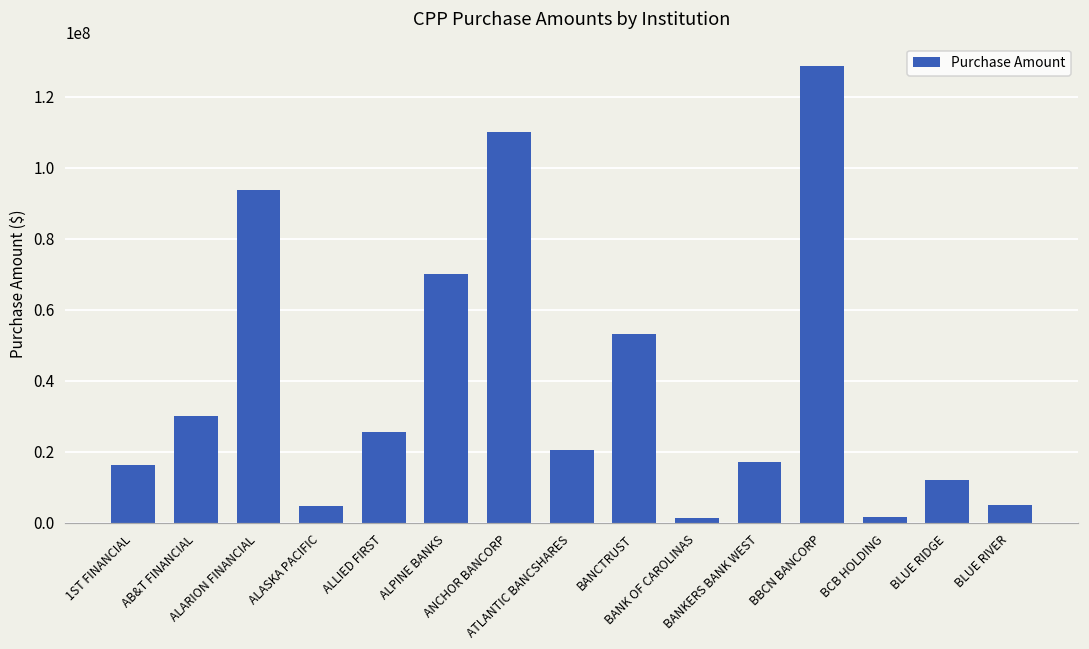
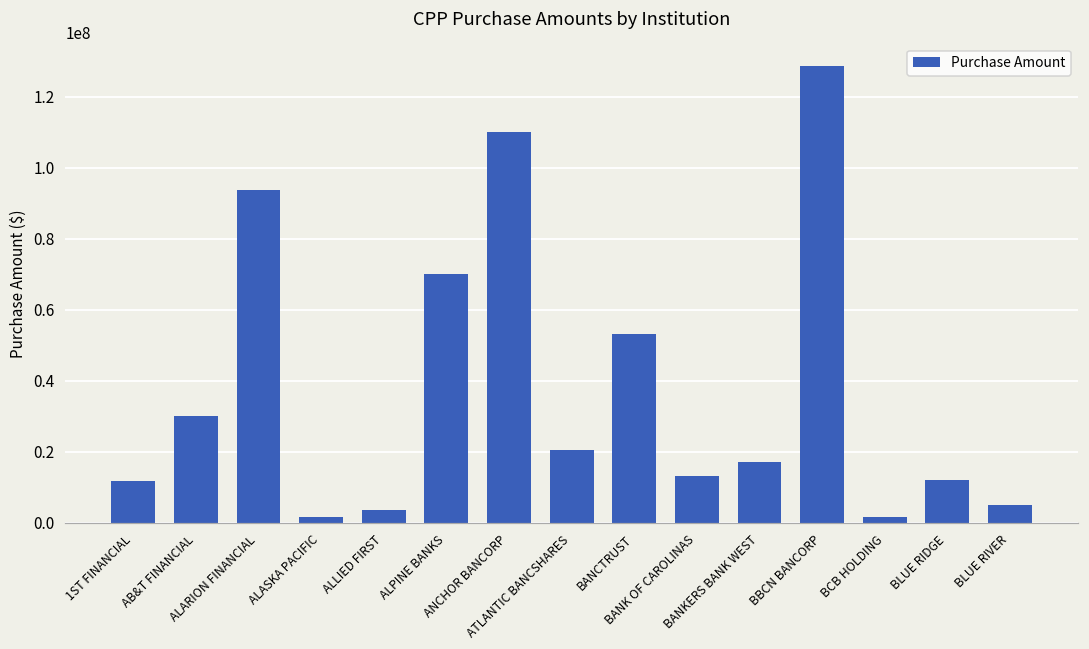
  {
-   "1ST FINANCIAL": 16000000,
+   "1ST FINANCIAL": 12000000,
    "AB&T FINANCIAL": 30000000,
    "ALARION FINANCIAL": 94000000,
-   "ALASKA PACIFIC": 5000000,
-   "ALLIED FIRST": 26000000,
+   "ALASKA PACIFIC": 2000000,
+   "ALLIED FIRST": 4000000,
    "ALPINE BANKS": 70000000,
    "ANCHOR BANCORP": 110000000,
    "ATLANTIC BANCSHARES": 21000000,
    "BANCTRUST": 53000000,
-   "BANK OF CAROLINAS": 1000000,
+   "BANK OF CAROLINAS": 13000000,
    "BANKERS BANK WEST": 17000000,
    "BBCN BANCORP": 129000000,
    "BCB HOLDING": 2000000,
    "BLUE RIDGE": 12000000,
    "BLUE RIVER": 5000000
  }
